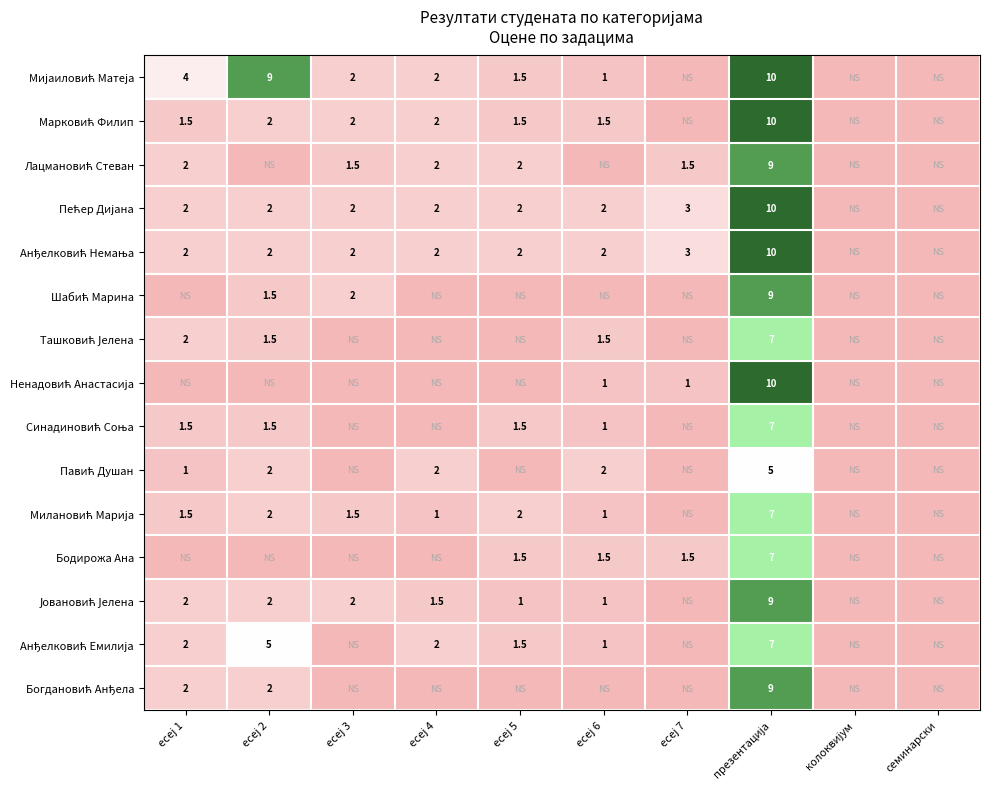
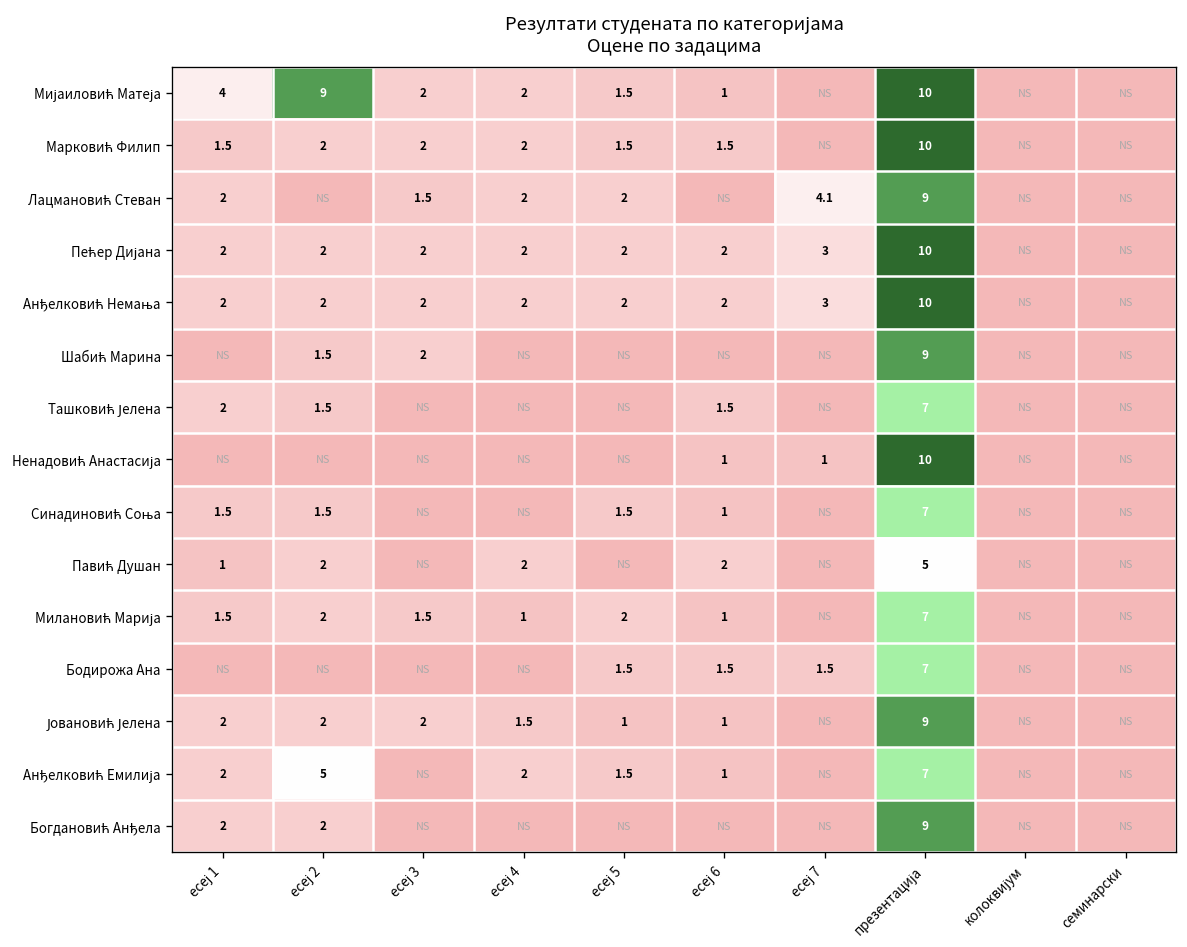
  {
    "Мијаиловић Матеја": {
      "есеј 1": 4,
      "есеј 2": 9,
      "есеј 3": 2,
      "есеј 4": 2,
      "есеј 5": 1.5,
      "есеј 6": 1,
      "презентација": 10
    },
    "Марковић Филип": {
      "есеј 1": 1.5,
      "есеј 2": 2,
      "есеј 3": 2,
      "есеј 4": 2,
      "есеј 5": 1.5,
      "есеј 6": 1.5,
      "презентација": 10
    },
    "Лацмановић Стеван": {
      "есеј 1": 2,
      "есеј 3": 1.5,
      "есеј 4": 2,
      "есеј 5": 2,
-     "есеј 7": 1.5,
+     "есеј 7": 4.1,
      "презентација": 9
    },
    "Пећер Дијана": {
      "есеј 1": 2,
      "есеј 2": 2,
      "есеј 3": 2,
      "есеј 4": 2,
      "есеј 5": 2,
      "есеј 6": 2,
      "есеј 7": 3,
      "презентација": 10
    },
    "Анђелковић Немања": {
      "есеј 1": 2,
      "есеј 2": 2,
      "есеј 3": 2,
      "есеј 4": 2,
      "есеј 5": 2,
      "есеј 6": 2,
      "есеј 7": 3,
      "презентација": 10
    },
    "Шабић Марина": {
      "есеј 2": 1.5,
      "есеј 3": 2,
      "презентација": 9
    },
    "Ташковић Јелена": {
      "есеј 1": 2,
      "есеј 2": 1.5,
      "есеј 6": 1.5,
      "презентација": 7
    },
    "Ненадовић Анастасија": {
      "есеј 6": 1,
      "есеј 7": 1,
      "презентација": 10
    },
    "Синадиновић Соња": {
      "есеј 1": 1.5,
      "есеј 2": 1.5,
      "есеј 5": 1.5,
      "есеј 6": 1,
      "презентација": 7
    },
    "Павић Душан": {
      "есеј 1": 1,
      "есеј 2": 2,
      "есеј 4": 2,
      "есеј 6": 2,
      "презентација": 5
    },
    "Милановић Марија": {
      "есеј 1": 1.5,
      "есеј 2": 2,
      "есеј 3": 1.5,
      "есеј 4": 1,
      "есеј 5": 2,
      "есеј 6": 1,
      "презентација": 7
    },
    "Бодирожа Ана": {
      "есеј 5": 1.5,
      "есеј 6": 1.5,
      "есеј 7": 1.5,
      "презентација": 7
    },
    "Јовановић Јелена": {
      "есеј 1": 2,
      "есеј 2": 2,
      "есеј 3": 2,
      "есеј 4": 1.5,
      "есеј 5": 1,
      "есеј 6": 1,
      "презентација": 9
    },
    "Анђелковић Емилија": {
      "есеј 1": 2,
      "есеј 2": 5,
      "есеј 4": 2,
      "есеј 5": 1.5,
      "есеј 6": 1,
      "презентација": 7
    },
    "Богдановић Анђела": {
      "есеј 1": 2,
      "есеј 2": 2,
      "презентација": 9
    }
  }
